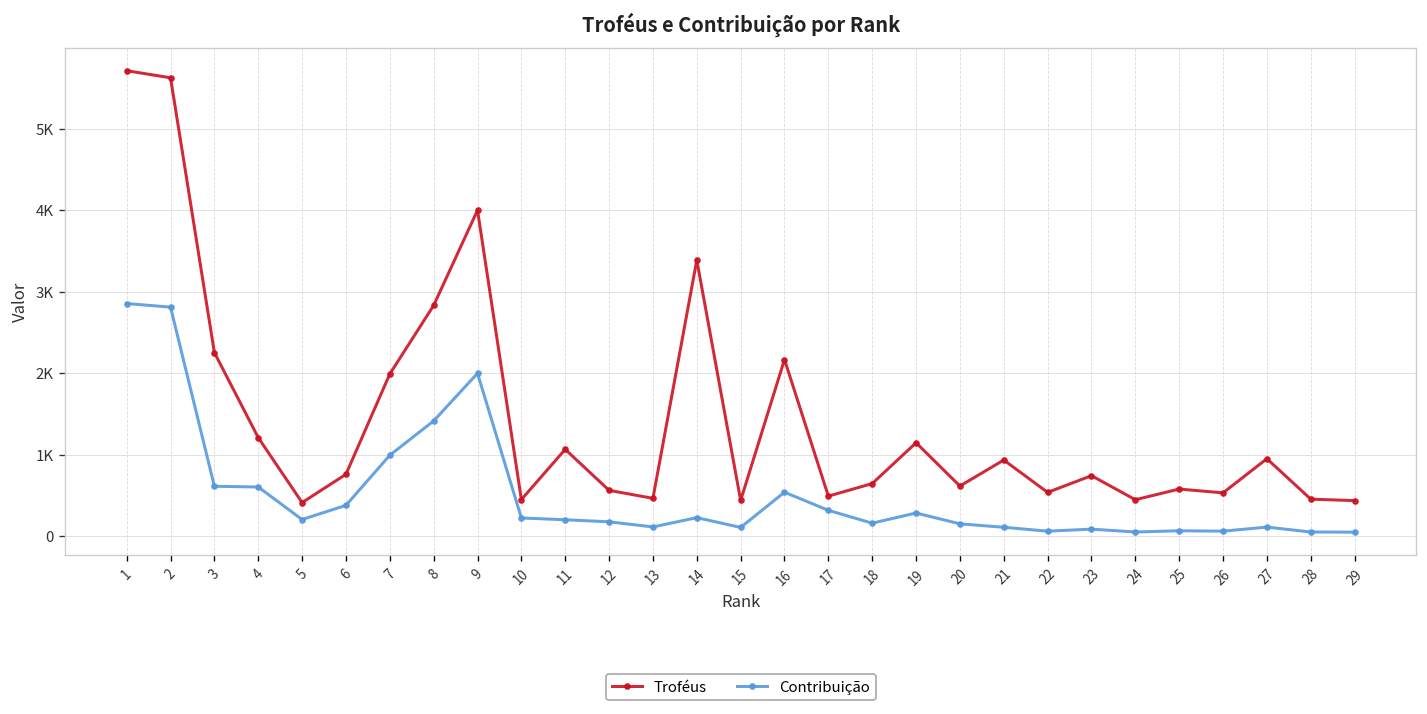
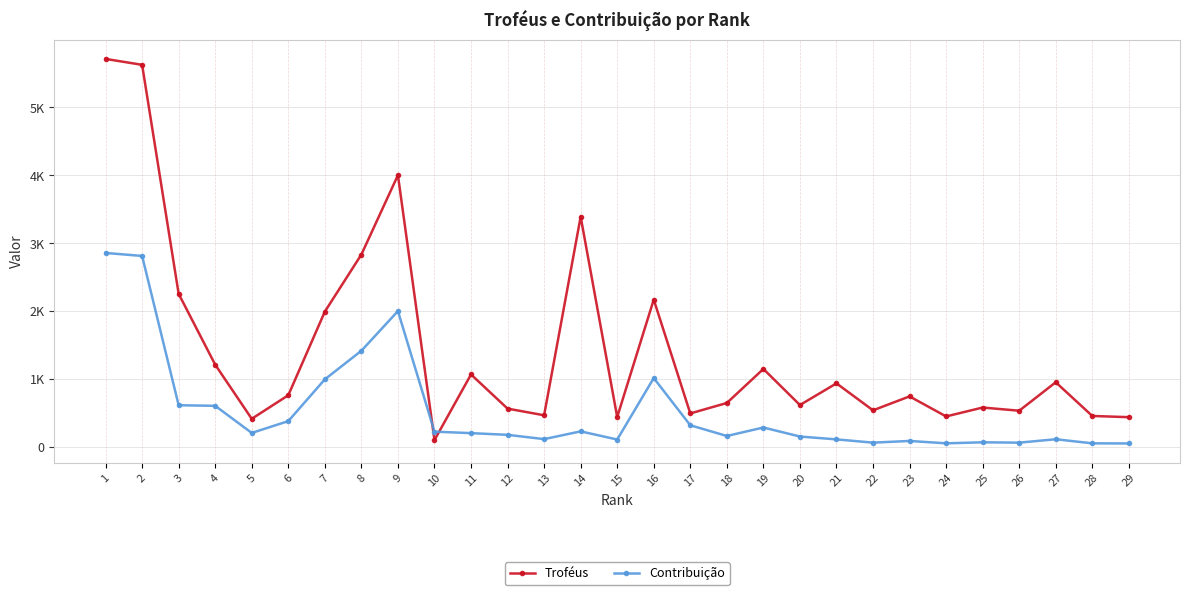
  {
    "Troféus": {
      "1": 5700,
      "2": 5600,
      "3": 2300,
      "4": 1200,
      "5": 400,
      "6": 800,
      "7": 2000,
      "8": 2800,
      "9": 4000,
-     "10": 500,
+     "10": 100,
      "11": 1100,
      "12": 600,
      "13": 500,
      "14": 3400,
      "15": 400,
      "16": 2200,
      "17": 500,
      "18": 600,
      "19": 1100,
      "20": 600,
      "21": 900,
      "22": 500,
      "23": 700,
      "24": 500,
      "25": 600,
      "26": 500,
      "27": 1000,
      "28": 500,
      "29": 400
    },
    "Contribuição": {
      "1": 2900,
      "2": 2800,
      "3": 600,
      "4": 600,
      "5": 200,
      "6": 400,
      "7": 1000,
      "8": 1400,
      "9": 2000,
      "10": 200,
      "11": 200,
      "12": 200,
      "13": 100,
      "14": 200,
      "15": 100,
-     "16": 500,
+     "16": 1000,
      "17": 300,
      "18": 200,
      "19": 300,
      "20": 200,
      "21": 100,
      "22": 100,
      "23": 100,
      "24": 100,
      "25": 100,
      "26": 100,
      "27": 100,
      "28": 100,
      "29": 100
    }
  }
